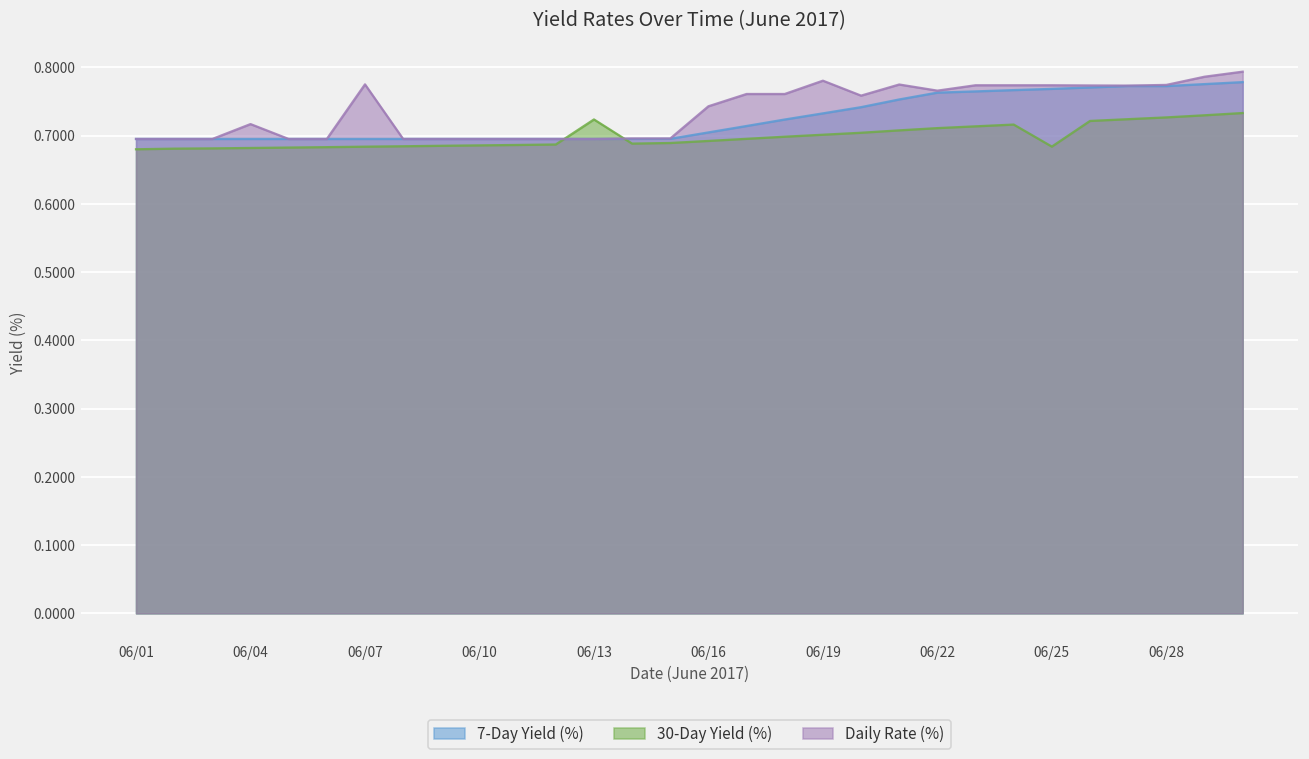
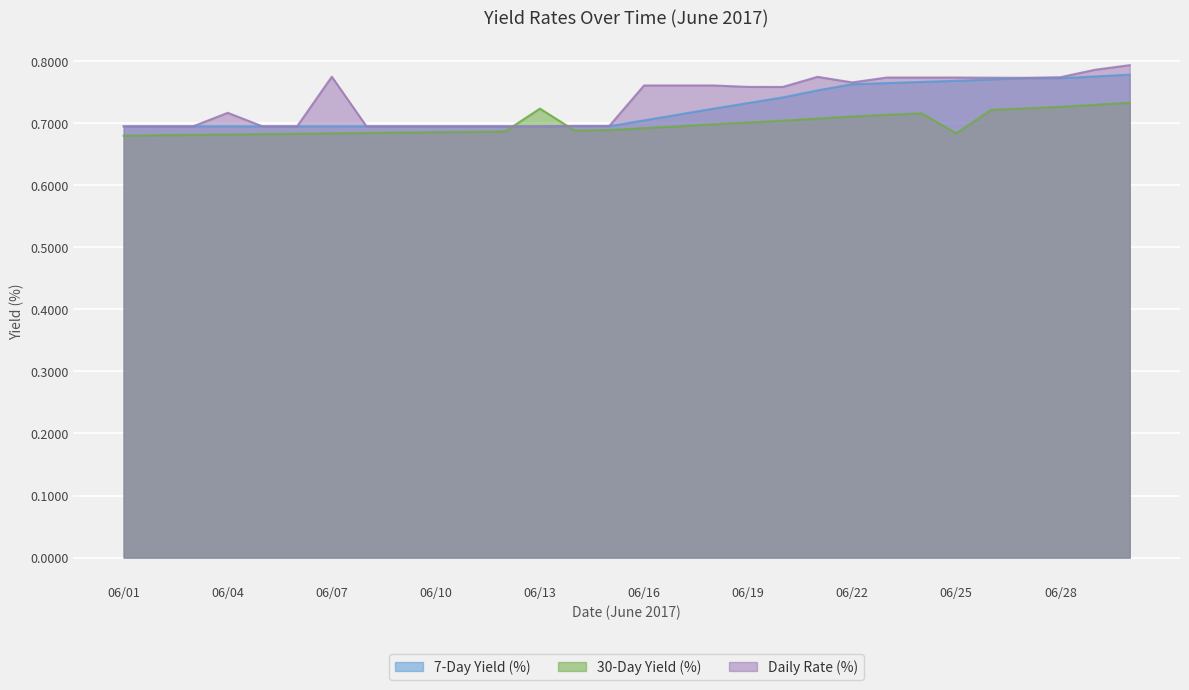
  {
    "7-Day Yield (%)": {
      "06/04": 0.70,
      "06/07": 0.70,
      "06/16": 0.70,
      "06/19": 0.73,
      "06/25": 0.77
    },
    "30-Day Yield (%)": {
      "06/01": 0.68,
      "06/04": 0.68,
      "06/07": 0.68,
      "06/10": 0.69,
      "06/13": 0.72,
      "06/16": 0.69,
      "06/19": 0.70,
      "06/22": 0.71,
      "06/25": 0.68,
      "06/28": 0.73
    },
    "Daily Rate (%)": {
      "06/04": 0.72,
      "06/07": 0.78,
-     "06/16": 0.74,
-     "06/19": 0.78,
+     "06/16": 0.76,
+     "06/19": 0.76,
      "06/25": 0.77
    }
  }
